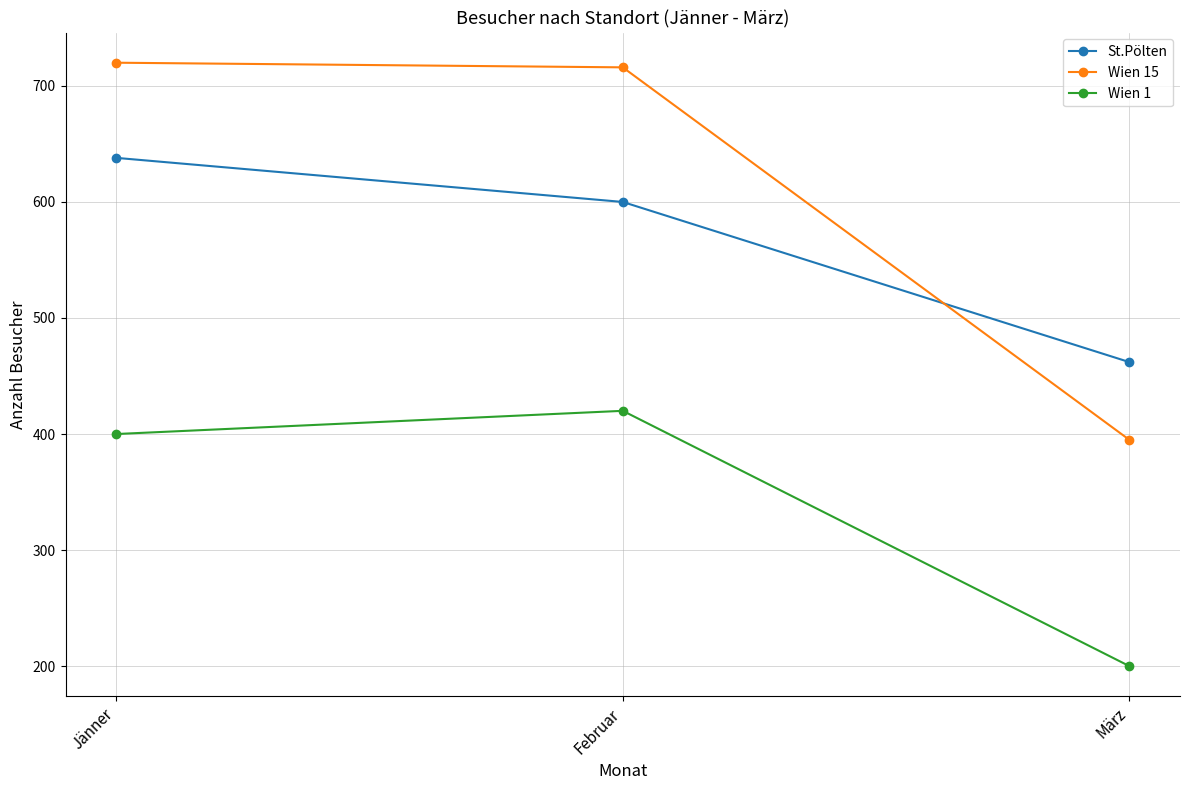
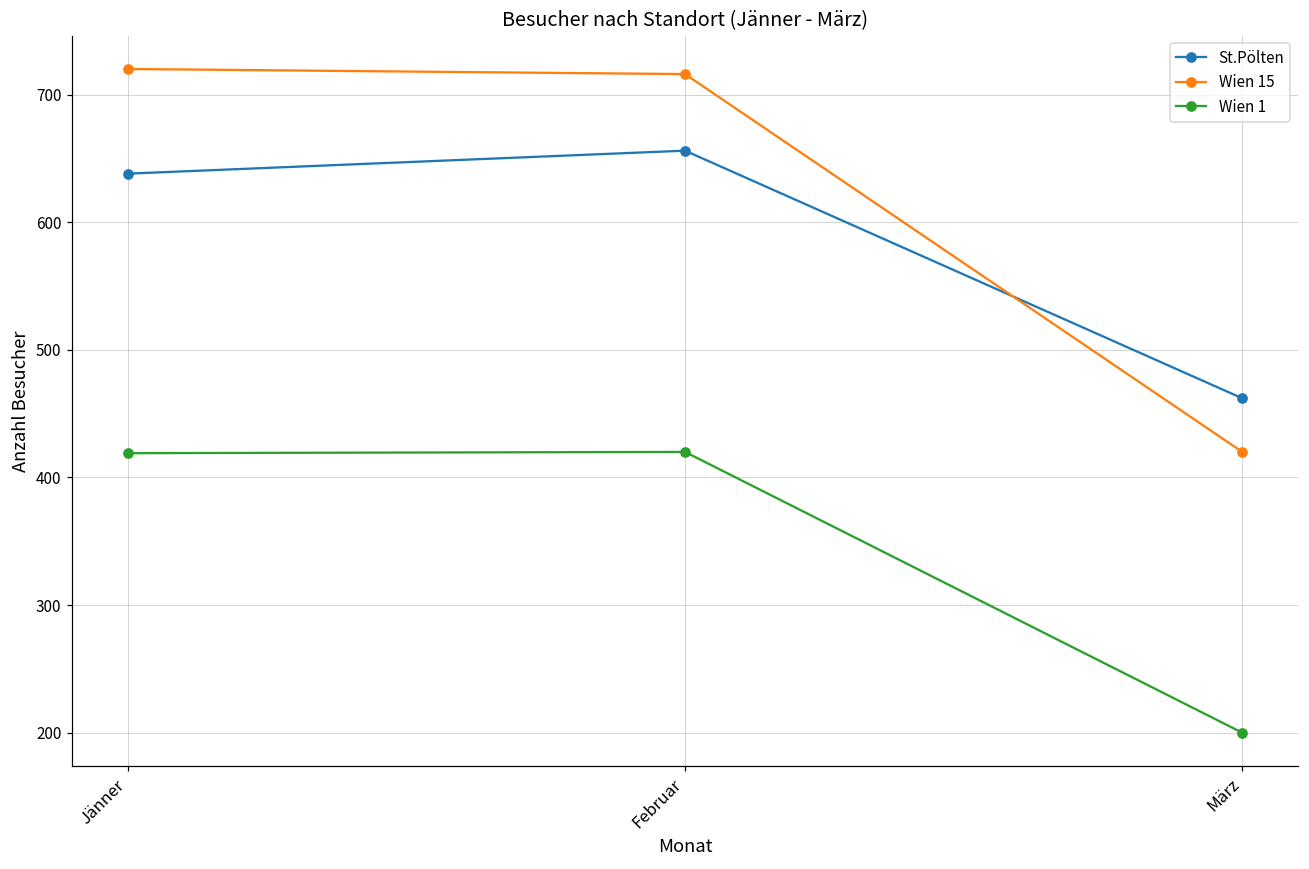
  {
    "St.Pölten": {
      "Jänner": 638,
-     "Februar": 600,
+     "Februar": 656,
      "März": 462
    },
    "Wien 15": {
      "Jänner": 720,
      "Februar": 716,
-     "März": 395
+     "März": 420
    },
    "Wien 1": {
-     "Jänner": 400,
+     "Jänner": 419,
      "Februar": 420,
      "März": 200
    }
  }
